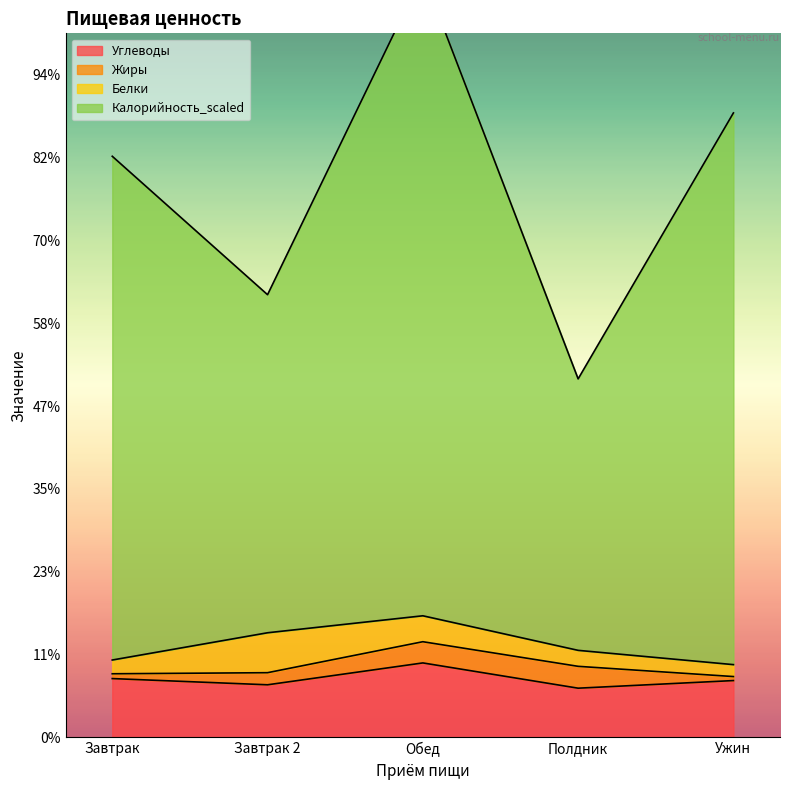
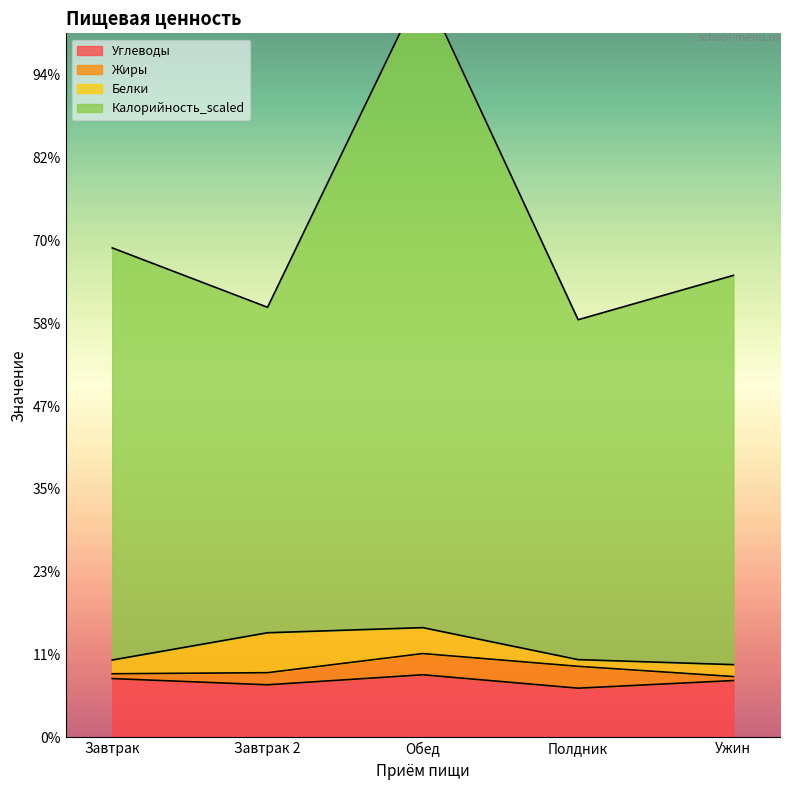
  {
    "Углеводы": {
      "Завтрак": "8%",
      "Завтрак 2": "7%",
-     "Обед": "11%",
+     "Обед": "9%",
      "Полдник": "7%",
      "Ужин": "8%"
    },
    "Жиры": {
      "Завтрак": "1%",
      "Завтрак 2": "2%",
      "Обед": "3%",
      "Полдник": "3%",
      "Ужин": "1%"
    },
    "Белки": {
      "Завтрак": "2%",
      "Завтрак 2": "6%",
      "Обед": "4%",
-     "Полдник": "2%",
+     "Полдник": "1%",
      "Ужин": "2%"
    },
    "Калорийность_scaled": {
-     "Завтрак": "71%",
-     "Завтрак 2": "48%",
-     "Полдник": "39%",
-     "Ужин": "78%"
+     "Завтрак": "58%",
+     "Завтрак 2": "46%",
+     "Полдник": "48%",
+     "Ужин": "55%"
    }
  }
